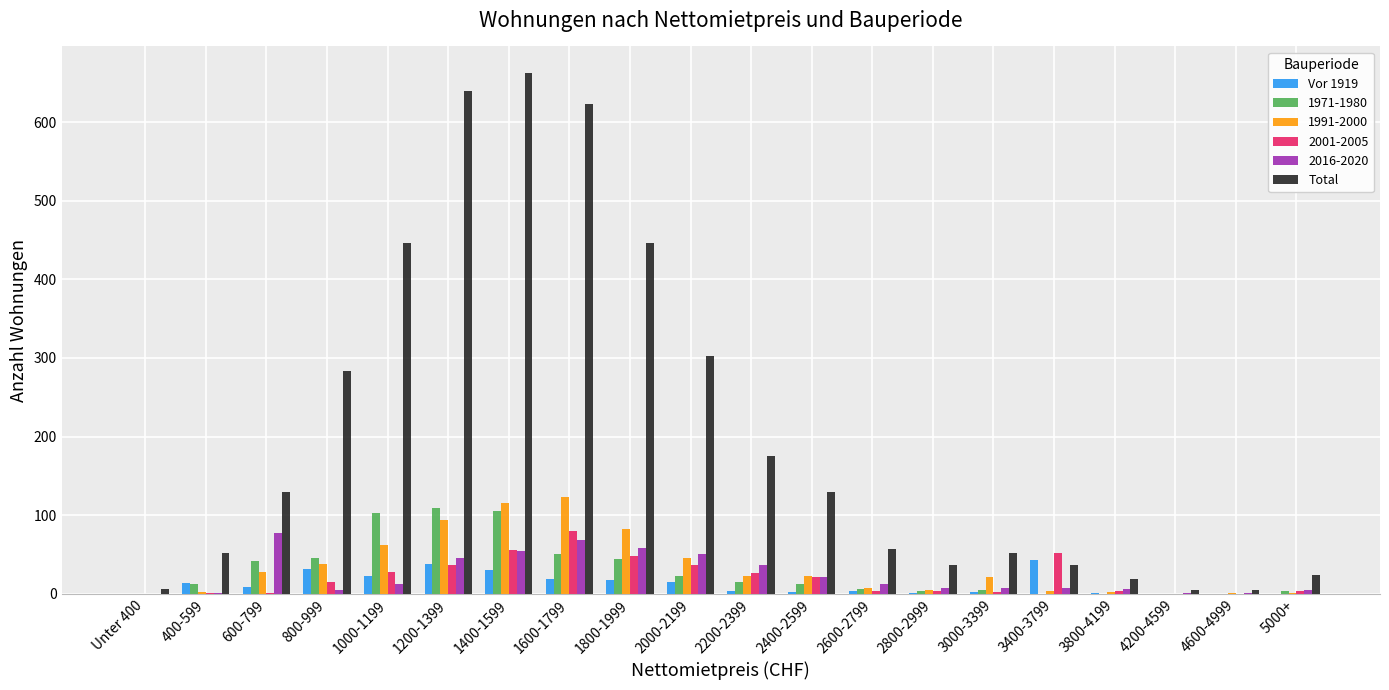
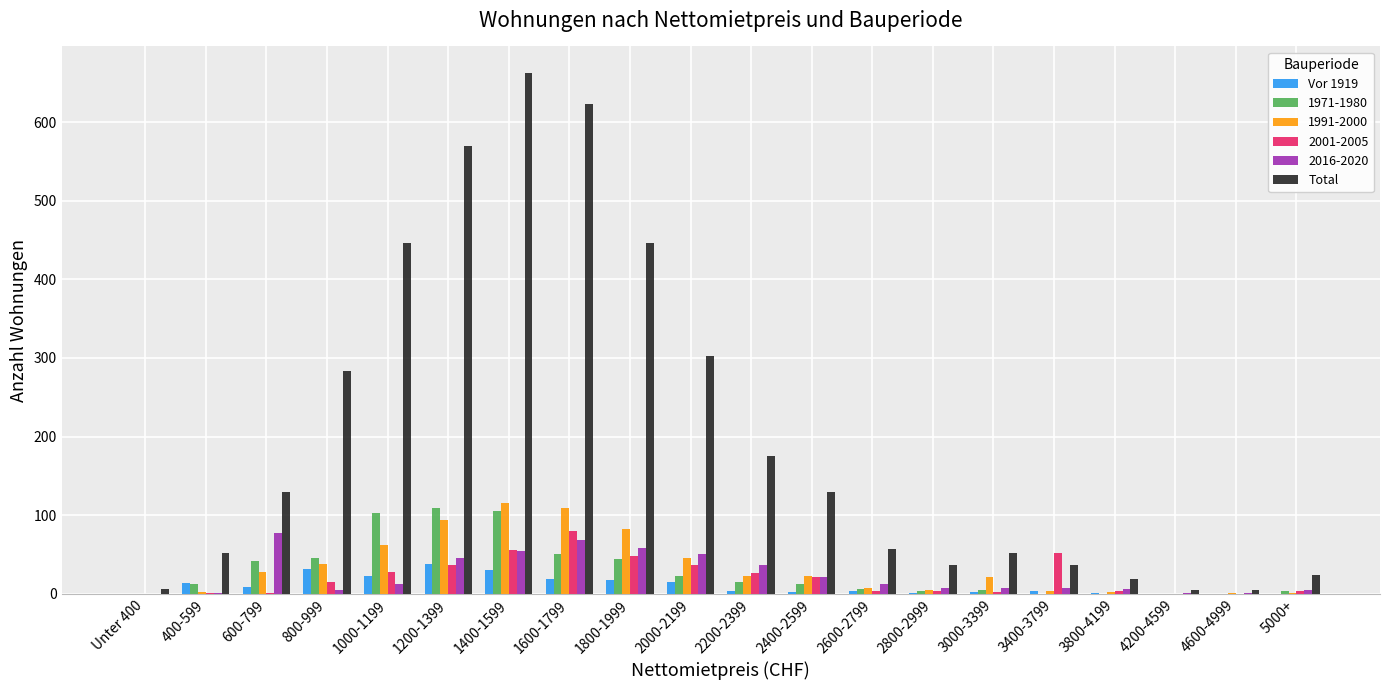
  {
    "Vor 1919": {
      "Unter 400": 0,
      "400-599": 10,
      "600-799": 10,
      "800-999": 30,
      "1000-1199": 20,
      "1200-1399": 40,
      "1400-1599": 30,
      "1600-1799": 20,
      "1800-1999": 20,
      "2000-2199": 20,
-     "3400-3799": 40,
+     "3400-3799": 0,
      "4200-4599": 0,
      "4600-4999": 0,
      "5000+": 0
    },
    "1971-1980": {
      "Unter 400": 0,
      "400-599": 10,
      "600-799": 40,
      "800-999": 50,
      "1000-1199": 100,
      "1200-1399": 110,
      "1400-1599": 110,
      "1600-1799": 50,
      "1800-1999": 40,
      "2000-2199": 20,
      "2200-2399": 20,
      "2400-2599": 10,
      "2600-2799": 10,
      "3000-3399": 10,
      "3400-3799": 0,
      "3800-4199": 0,
      "4200-4599": 0,
      "4600-4999": 0
    },
    "1991-2000": {
      "Unter 400": 0,
      "600-799": 30,
      "800-999": 40,
      "1000-1199": 60,
      "1200-1399": 90,
      "1400-1599": 120,
-     "1600-1799": 120,
+     "1600-1799": 110,
      "1800-1999": 80,
      "2000-2199": 50,
      "2200-2399": 20,
      "2400-2599": 20,
      "2600-2799": 10,
      "2800-2999": 10,
      "3000-3399": 20,
      "4200-4599": 0
    },
    "2001-2005": {
      "Unter 400": 0,
      "800-999": 20,
      "1000-1199": 30,
      "1200-1399": 40,
      "1400-1599": 60,
      "1600-1799": 80,
      "1800-1999": 50,
      "2000-2199": 40,
      "2200-2399": 30,
      "2400-2599": 20,
      "3400-3799": 50,
      "4200-4599": 0,
      "4600-4999": 0
    },
    "2016-2020": {
      "Unter 400": 0,
      "600-799": 80,
      "800-999": 10,
      "1000-1199": 10,
      "1200-1399": 50,
      "1400-1599": 60,
      "1600-1799": 70,
      "1800-1999": 60,
      "2000-2199": 50,
      "2200-2399": 40,
      "2400-2599": 20,
      "2600-2799": 10,
      "2800-2999": 10,
      "3000-3399": 10,
      "3400-3799": 10,
      "3800-4199": 10,
      "5000+": 10
    },
    "Total": {
      "Unter 400": 10,
      "400-599": 50,
      "600-799": 130,
      "800-999": 280,
      "1000-1199": 450,
-     "1200-1399": 640,
+     "1200-1399": 570,
      "1400-1599": 660,
      "1600-1799": 620,
      "1800-1999": 450,
      "2000-2199": 300,
      "2200-2399": 180,
      "2400-2599": 130,
      "2600-2799": 60,
      "2800-2999": 40,
      "3000-3399": 50,
      "3400-3799": 40,
      "3800-4199": 20,
      "4200-4599": 10,
      "4600-4999": 10,
      "5000+": 20
    }
  }
